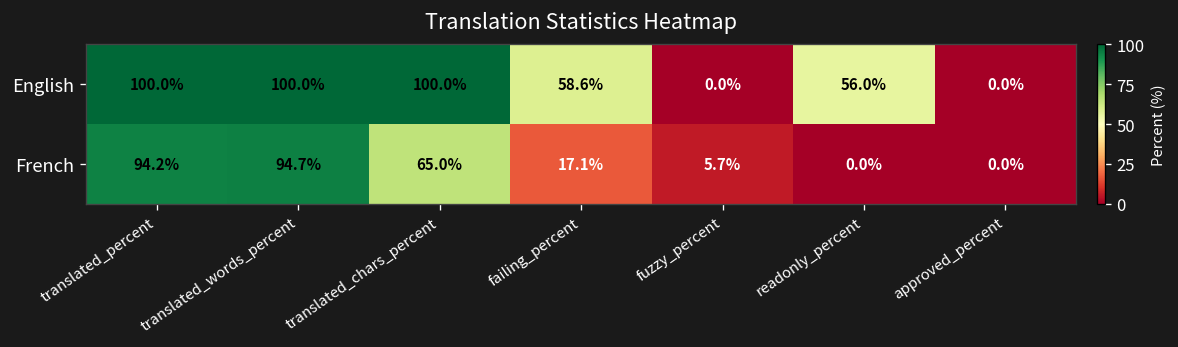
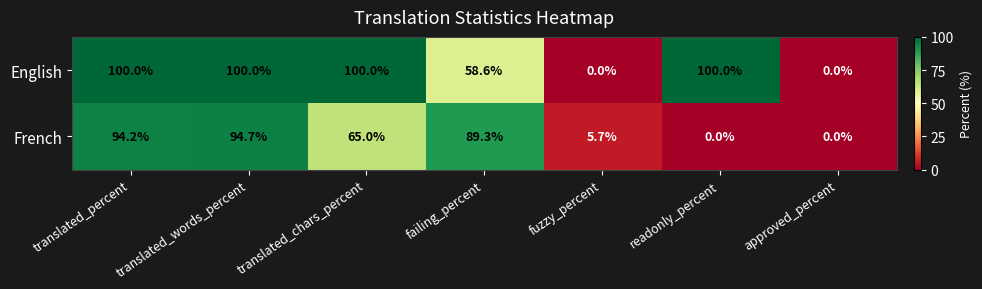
  {
    "English": {
      "translated_percent": "100.0%",
      "translated_words_percent": "100.0%",
      "translated_chars_percent": "100.0%",
      "failing_percent": "58.6%",
      "fuzzy_percent": "0.0%",
-     "readonly_percent": "56.0%",
+     "readonly_percent": "100.0%",
      "approved_percent": "0.0%"
    },
    "French": {
      "translated_percent": "94.2%",
      "translated_words_percent": "94.7%",
      "translated_chars_percent": "65.0%",
-     "failing_percent": "17.1%",
+     "failing_percent": "89.3%",
      "fuzzy_percent": "5.7%",
      "readonly_percent": "0.0%",
      "approved_percent": "0.0%"
    }
  }
